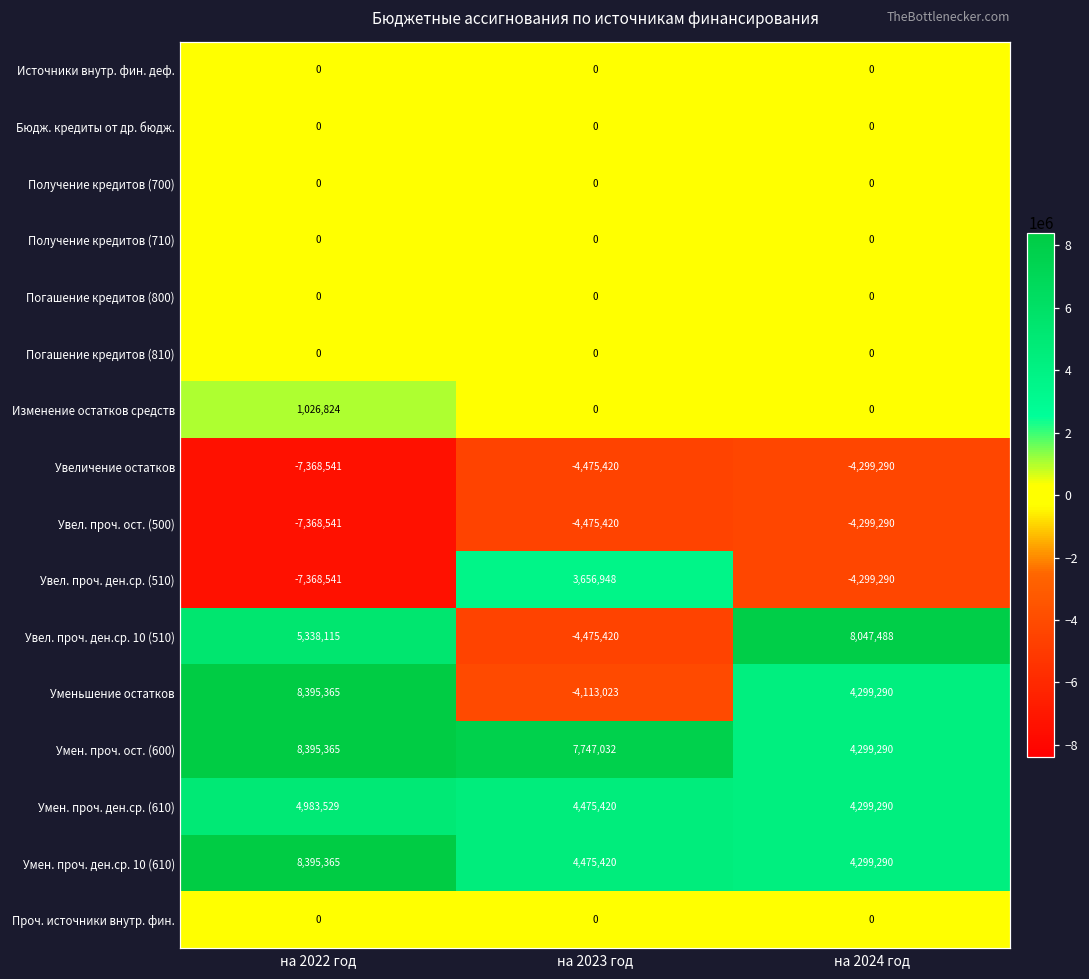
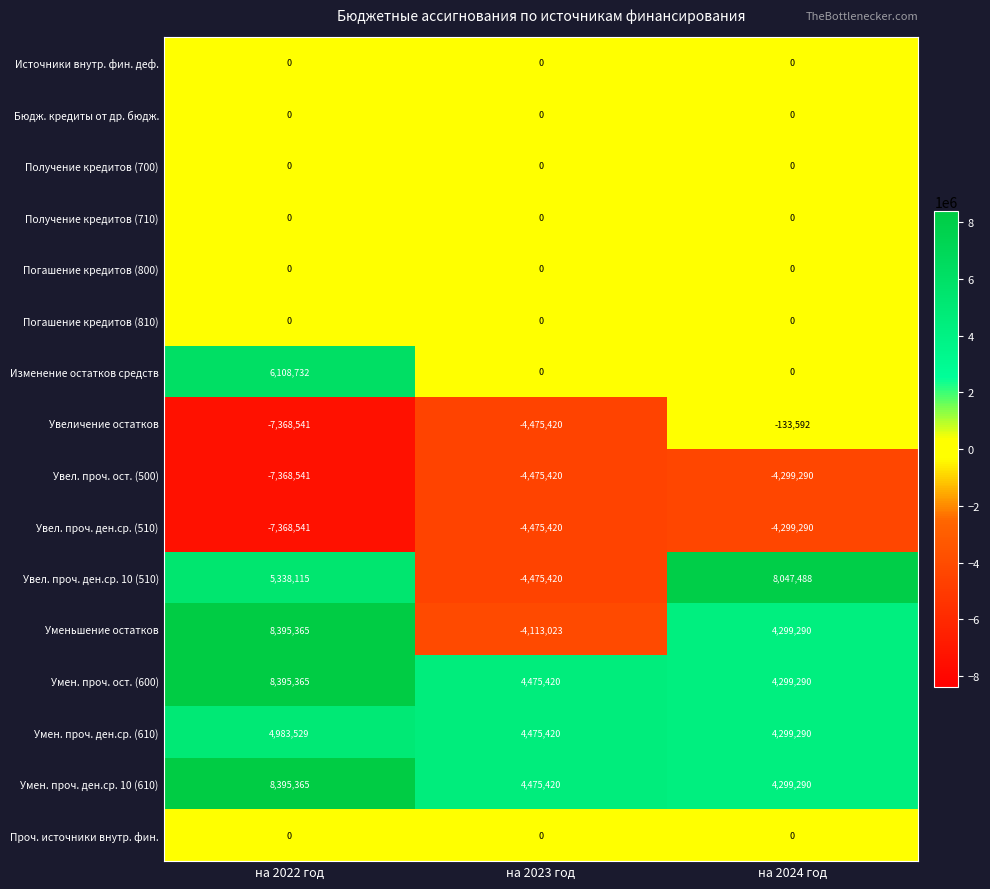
  {
    "Источники внутр. фин. деф.": {
      "на 2022 год": "0",
      "на 2023 год": "0",
      "на 2024 год": "0"
    },
    "Бюдж. кредиты от др. бюдж.": {
      "на 2022 год": "0",
      "на 2023 год": "0",
      "на 2024 год": "0"
    },
    "Получение кредитов (700)": {
      "на 2022 год": "0",
      "на 2023 год": "0",
      "на 2024 год": "0"
    },
    "Получение кредитов (710)": {
      "на 2022 год": "0",
      "на 2023 год": "0",
      "на 2024 год": "0"
    },
    "Погашение кредитов (800)": {
      "на 2022 год": "0",
      "на 2023 год": "0",
      "на 2024 год": "0"
    },
    "Погашение кредитов (810)": {
      "на 2022 год": "0",
      "на 2023 год": "0",
      "на 2024 год": "0"
    },
    "Изменение остатков средств": {
-     "на 2022 год": "1,026,824",
+     "на 2022 год": "6,108,732",
      "на 2023 год": "0",
      "на 2024 год": "0"
    },
    "Увеличение остатков": {
      "на 2022 год": "-7,368,541",
      "на 2023 год": "-4,475,420",
-     "на 2024 год": "-4,299,290"
+     "на 2024 год": "-133,592"
    },
    "Увел. проч. ост. (500)": {
      "на 2022 год": "-7,368,541",
      "на 2023 год": "-4,475,420",
      "на 2024 год": "-4,299,290"
    },
    "Увел. проч. ден.ср. (510)": {
      "на 2022 год": "-7,368,541",
-     "на 2023 год": "3,656,948",
+     "на 2023 год": "-4,475,420",
      "на 2024 год": "-4,299,290"
    },
    "Увел. проч. ден.ср. 10 (510)": {
      "на 2022 год": "5,338,115",
      "на 2023 год": "-4,475,420",
      "на 2024 год": "8,047,488"
    },
    "Уменьшение остатков": {
      "на 2022 год": "8,395,365",
      "на 2023 год": "-4,113,023",
      "на 2024 год": "4,299,290"
    },
    "Умен. проч. ост. (600)": {
      "на 2022 год": "8,395,365",
-     "на 2023 год": "7,747,032",
+     "на 2023 год": "4,475,420",
      "на 2024 год": "4,299,290"
    },
    "Умен. проч. ден.ср. (610)": {
      "на 2022 год": "4,983,529",
      "на 2023 год": "4,475,420",
      "на 2024 год": "4,299,290"
    },
    "Умен. проч. ден.ср. 10 (610)": {
      "на 2022 год": "8,395,365",
      "на 2023 год": "4,475,420",
      "на 2024 год": "4,299,290"
    },
    "Проч. источники внутр. фин.": {
      "на 2022 год": "0",
      "на 2023 год": "0",
      "на 2024 год": "0"
    }
  }
